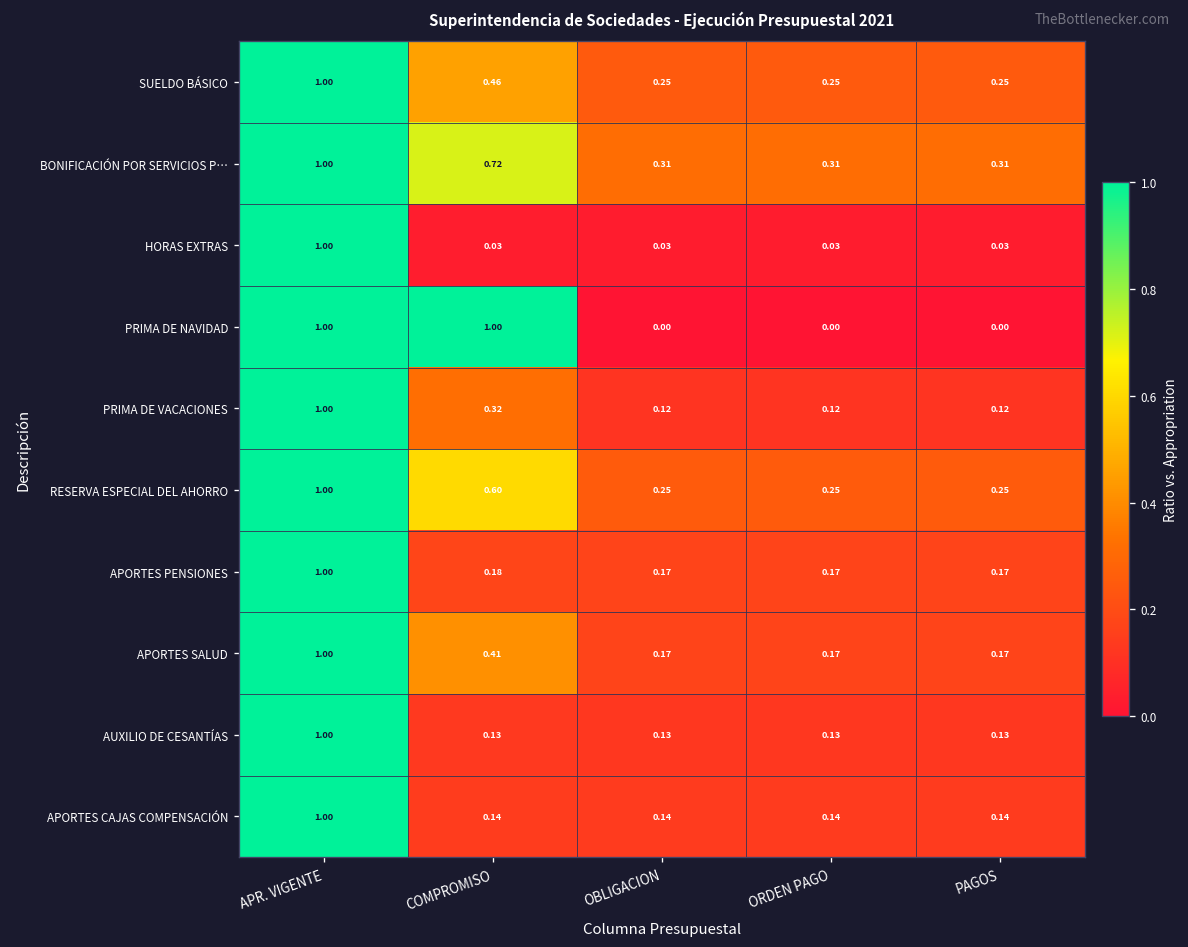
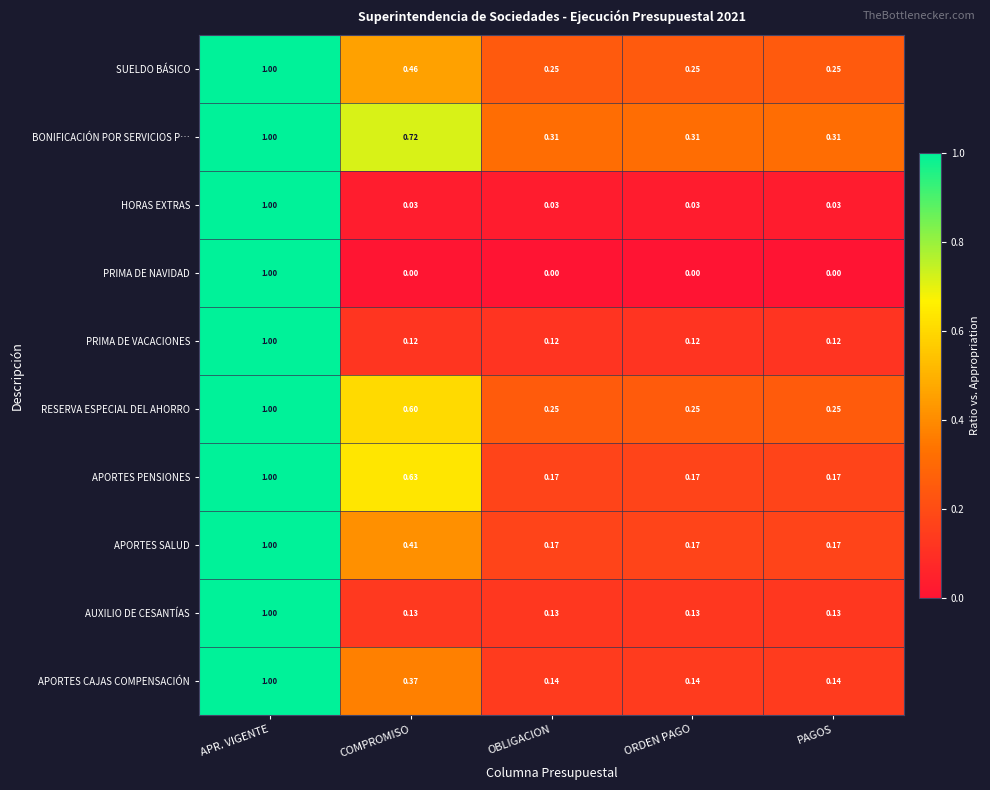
  {
    "SUELDO BÁSICO": {
      "APR. VIGENTE": 1.00,
      "COMPROMISO": 0.46,
      "OBLIGACION": 0.25,
      "ORDEN PAGO": 0.25,
      "PAGOS": 0.25
    },
    "BONIFICACIÓN POR SERVICIOS P…": {
      "APR. VIGENTE": 1.00,
      "COMPROMISO": 0.72,
      "OBLIGACION": 0.31,
      "ORDEN PAGO": 0.31,
      "PAGOS": 0.31
    },
    "HORAS EXTRAS": {
      "APR. VIGENTE": 1.00,
      "COMPROMISO": 0.03,
      "OBLIGACION": 0.03,
      "ORDEN PAGO": 0.03,
      "PAGOS": 0.03
    },
    "PRIMA DE NAVIDAD": {
      "APR. VIGENTE": 1.00,
-     "COMPROMISO": 1.00,
+     "COMPROMISO": 0.00,
      "OBLIGACION": 0.00,
      "ORDEN PAGO": 0.00,
      "PAGOS": 0.00
    },
    "PRIMA DE VACACIONES": {
      "APR. VIGENTE": 1.00,
-     "COMPROMISO": 0.32,
+     "COMPROMISO": 0.12,
      "OBLIGACION": 0.12,
      "ORDEN PAGO": 0.12,
      "PAGOS": 0.12
    },
    "RESERVA ESPECIAL DEL AHORRO": {
      "APR. VIGENTE": 1.00,
      "COMPROMISO": 0.60,
      "OBLIGACION": 0.25,
      "ORDEN PAGO": 0.25,
      "PAGOS": 0.25
    },
    "APORTES PENSIONES": {
      "APR. VIGENTE": 1.00,
-     "COMPROMISO": 0.18,
+     "COMPROMISO": 0.63,
      "OBLIGACION": 0.17,
      "ORDEN PAGO": 0.17,
      "PAGOS": 0.17
    },
    "APORTES SALUD": {
      "APR. VIGENTE": 1.00,
      "COMPROMISO": 0.41,
      "OBLIGACION": 0.17,
      "ORDEN PAGO": 0.17,
      "PAGOS": 0.17
    },
    "AUXILIO DE CESANTÍAS": {
      "APR. VIGENTE": 1.00,
      "COMPROMISO": 0.13,
      "OBLIGACION": 0.13,
      "ORDEN PAGO": 0.13,
      "PAGOS": 0.13
    },
    "APORTES CAJAS COMPENSACIÓN": {
      "APR. VIGENTE": 1.00,
-     "COMPROMISO": 0.14,
+     "COMPROMISO": 0.37,
      "OBLIGACION": 0.14,
      "ORDEN PAGO": 0.14,
      "PAGOS": 0.14
    }
  }
